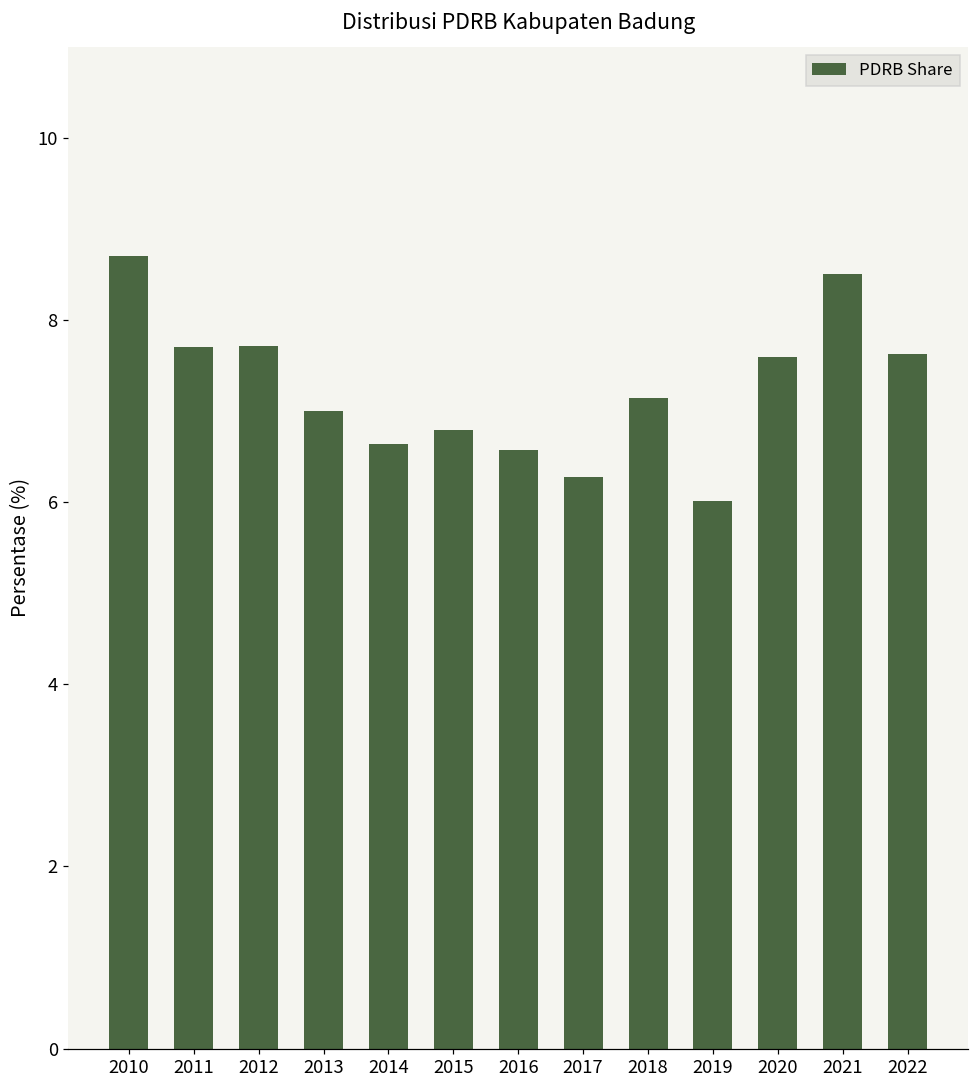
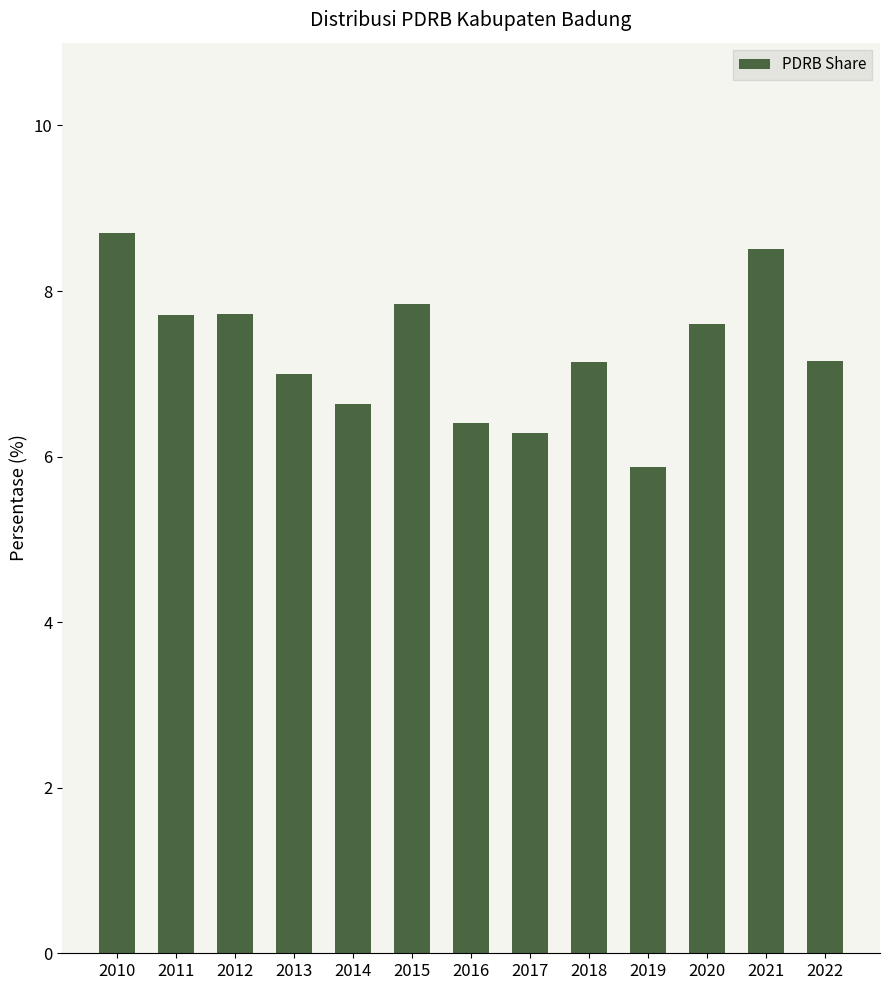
  {
    "2010": 8.7,
    "2011": 7.7,
    "2012": 7.7,
    "2013": 7.0,
    "2014": 6.6,
-   "2015": 6.8,
-   "2016": 6.6,
+   "2015": 7.8,
+   "2016": 6.4,
    "2017": 6.3,
    "2018": 7.1,
-   "2019": 6.0,
+   "2019": 5.9,
    "2020": 7.6,
    "2021": 8.5,
-   "2022": 7.6
+   "2022": 7.2
  }
